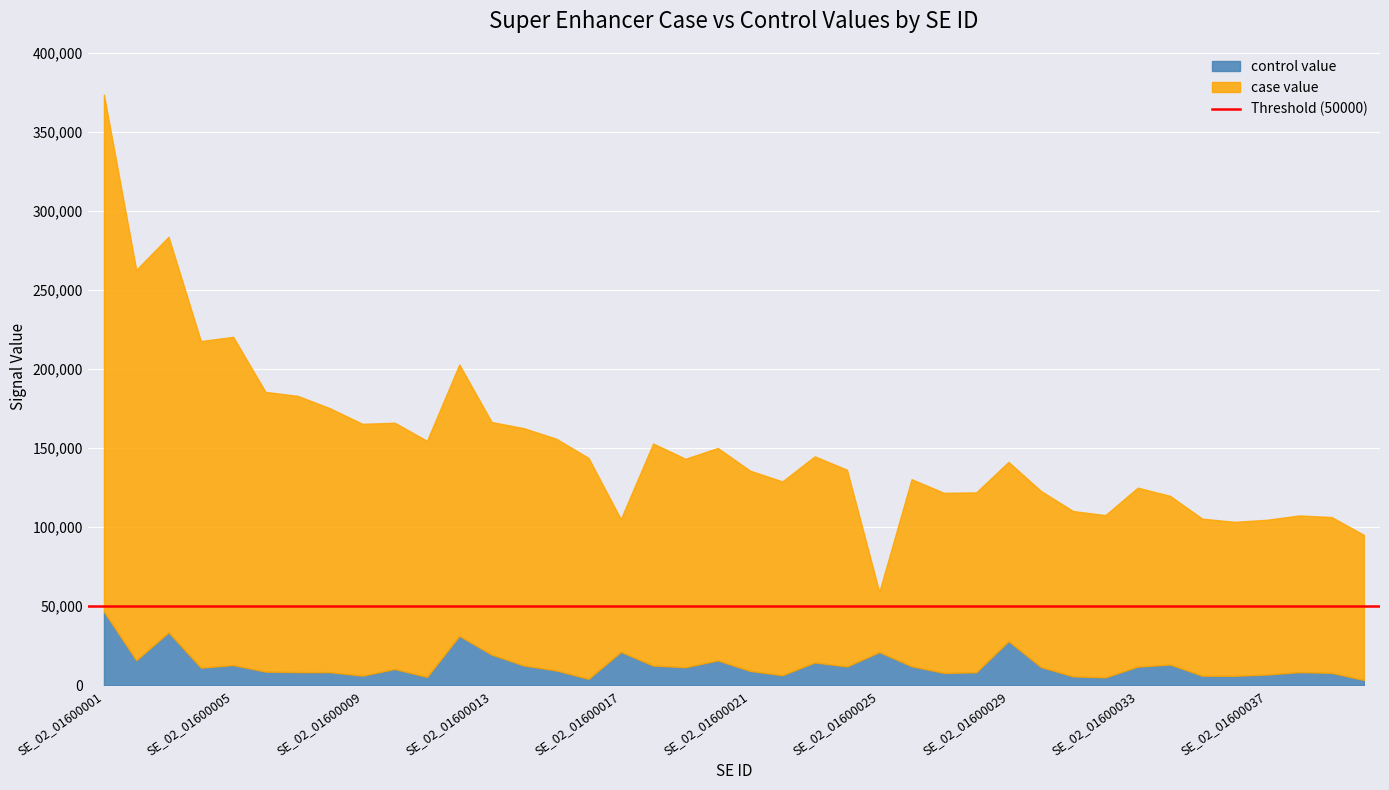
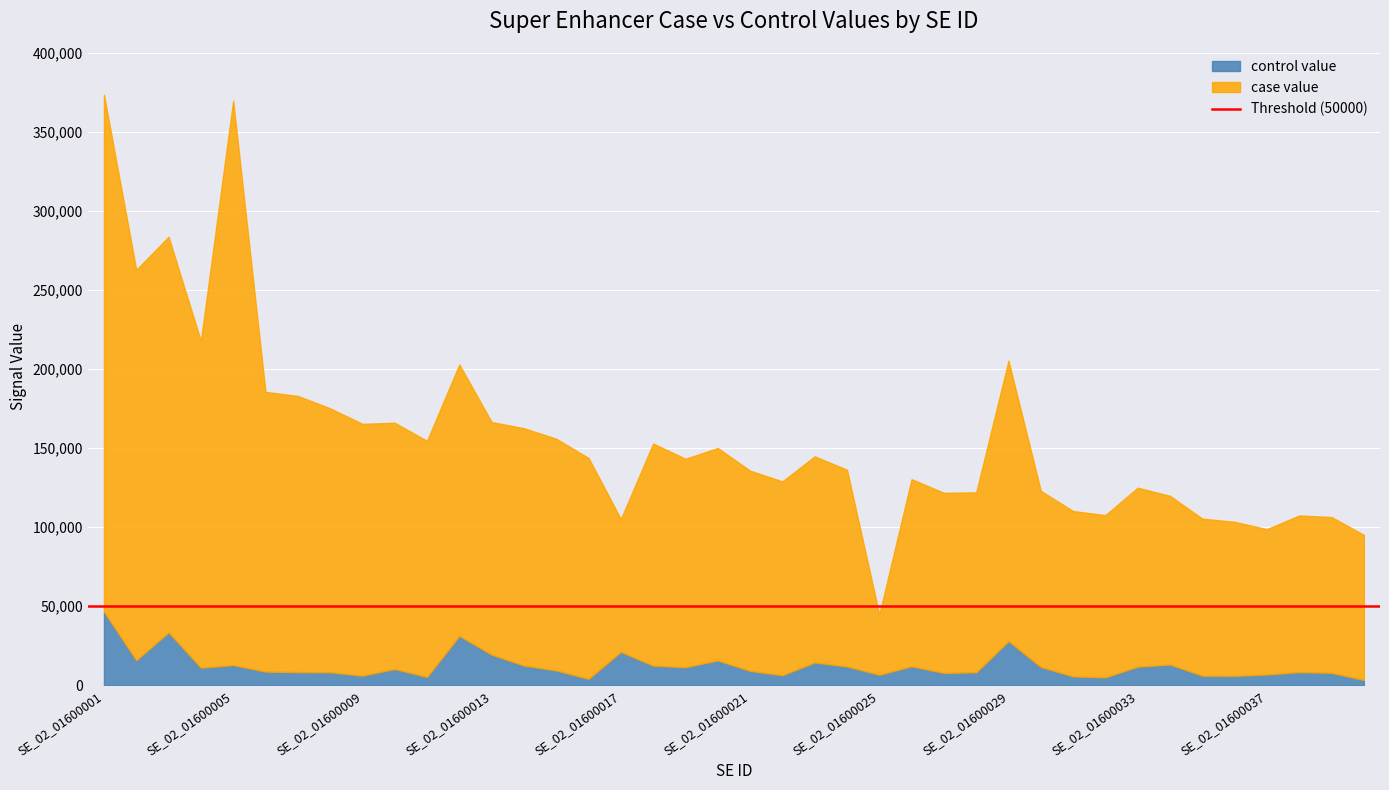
  {
    "control value": {
      "SE_02_01600001": "47,000",
      "SE_02_01600005": "13,000",
      "SE_02_01600009": "6,000",
      "SE_02_01600013": "19,000",
      "SE_02_01600017": "21,000",
      "SE_02_01600021": "9,000",
-     "SE_02_01600025": "21,000",
+     "SE_02_01600025": "7,000",
      "SE_02_01600029": "28,000",
      "SE_02_01600033": "12,000",
      "SE_02_01600037": "7,000"
    },
    "case value": {
      "SE_02_01600001": "327,000",
-     "SE_02_01600005": "207,000",
+     "SE_02_01600005": "357,000",
      "SE_02_01600009": "159,000",
      "SE_02_01600013": "147,000",
      "SE_02_01600017": "84,000",
      "SE_02_01600021": "127,000",
      "SE_02_01600025": "38,000",
-     "SE_02_01600029": "113,000",
+     "SE_02_01600029": "177,000",
      "SE_02_01600033": "113,000",
-     "SE_02_01600037": "98,000"
+     "SE_02_01600037": "92,000"
    }
  }
